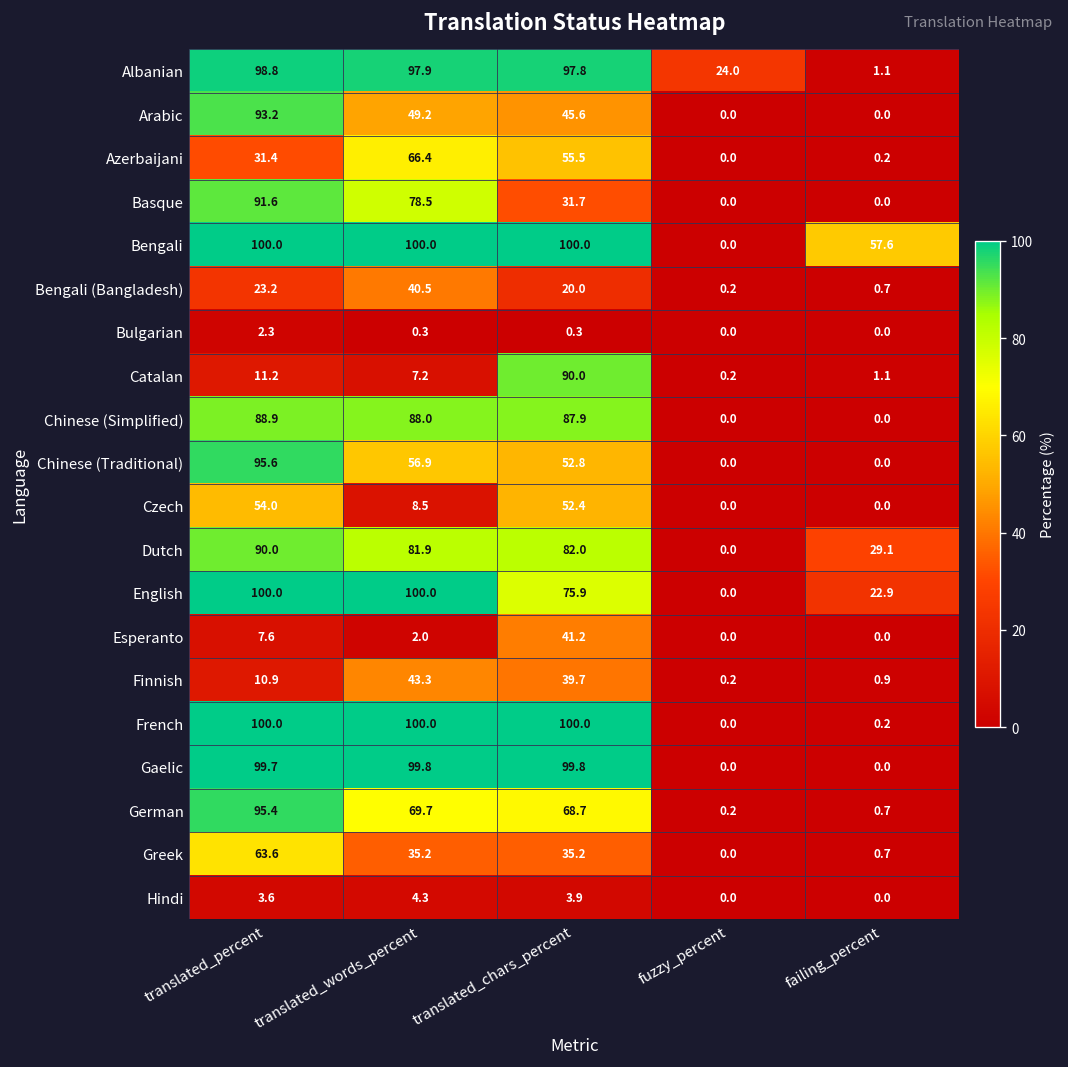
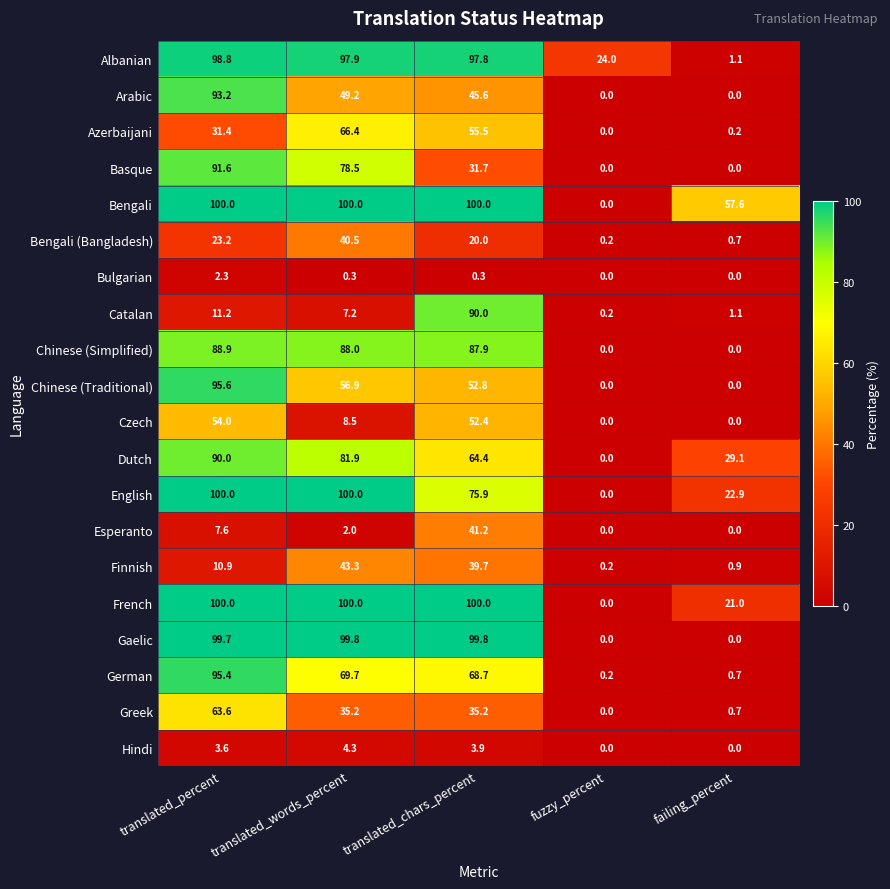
  {
    "Albanian": {
      "translated_percent": 98.8,
      "translated_words_percent": 97.9,
      "translated_chars_percent": 97.8,
      "fuzzy_percent": 24.0,
      "failing_percent": 1.1
    },
    "Arabic": {
      "translated_percent": 93.2,
      "translated_words_percent": 49.2,
      "translated_chars_percent": 45.6,
      "fuzzy_percent": 0.0,
      "failing_percent": 0.0
    },
    "Azerbaijani": {
      "translated_percent": 31.4,
      "translated_words_percent": 66.4,
      "translated_chars_percent": 55.5,
      "fuzzy_percent": 0.0,
      "failing_percent": 0.2
    },
    "Basque": {
      "translated_percent": 91.6,
      "translated_words_percent": 78.5,
      "translated_chars_percent": 31.7,
      "fuzzy_percent": 0.0,
      "failing_percent": 0.0
    },
    "Bengali": {
      "translated_percent": 100.0,
      "translated_words_percent": 100.0,
      "translated_chars_percent": 100.0,
      "fuzzy_percent": 0.0,
      "failing_percent": 57.6
    },
    "Bengali (Bangladesh)": {
      "translated_percent": 23.2,
      "translated_words_percent": 40.5,
      "translated_chars_percent": 20.0,
      "fuzzy_percent": 0.2,
      "failing_percent": 0.7
    },
    "Bulgarian": {
      "translated_percent": 2.3,
      "translated_words_percent": 0.3,
      "translated_chars_percent": 0.3,
      "fuzzy_percent": 0.0,
      "failing_percent": 0.0
    },
    "Catalan": {
      "translated_percent": 11.2,
      "translated_words_percent": 7.2,
      "translated_chars_percent": 90.0,
      "fuzzy_percent": 0.2,
      "failing_percent": 1.1
    },
    "Chinese (Simplified)": {
      "translated_percent": 88.9,
      "translated_words_percent": 88.0,
      "translated_chars_percent": 87.9,
      "fuzzy_percent": 0.0,
      "failing_percent": 0.0
    },
    "Chinese (Traditional)": {
      "translated_percent": 95.6,
      "translated_words_percent": 56.9,
      "translated_chars_percent": 52.8,
      "fuzzy_percent": 0.0,
      "failing_percent": 0.0
    },
    "Czech": {
      "translated_percent": 54.0,
      "translated_words_percent": 8.5,
      "translated_chars_percent": 52.4,
      "fuzzy_percent": 0.0,
      "failing_percent": 0.0
    },
    "Dutch": {
      "translated_percent": 90.0,
      "translated_words_percent": 81.9,
-     "translated_chars_percent": 82.0,
+     "translated_chars_percent": 64.4,
      "fuzzy_percent": 0.0,
      "failing_percent": 29.1
    },
    "English": {
      "translated_percent": 100.0,
      "translated_words_percent": 100.0,
      "translated_chars_percent": 75.9,
      "fuzzy_percent": 0.0,
      "failing_percent": 22.9
    },
    "Esperanto": {
      "translated_percent": 7.6,
      "translated_words_percent": 2.0,
      "translated_chars_percent": 41.2,
      "fuzzy_percent": 0.0,
      "failing_percent": 0.0
    },
    "Finnish": {
      "translated_percent": 10.9,
      "translated_words_percent": 43.3,
      "translated_chars_percent": 39.7,
      "fuzzy_percent": 0.2,
      "failing_percent": 0.9
    },
    "French": {
      "translated_percent": 100.0,
      "translated_words_percent": 100.0,
      "translated_chars_percent": 100.0,
      "fuzzy_percent": 0.0,
-     "failing_percent": 0.2
+     "failing_percent": 21.0
    },
    "Gaelic": {
      "translated_percent": 99.7,
      "translated_words_percent": 99.8,
      "translated_chars_percent": 99.8,
      "fuzzy_percent": 0.0,
      "failing_percent": 0.0
    },
    "German": {
      "translated_percent": 95.4,
      "translated_words_percent": 69.7,
      "translated_chars_percent": 68.7,
      "fuzzy_percent": 0.2,
      "failing_percent": 0.7
    },
    "Greek": {
      "translated_percent": 63.6,
      "translated_words_percent": 35.2,
      "translated_chars_percent": 35.2,
      "fuzzy_percent": 0.0,
      "failing_percent": 0.7
    },
    "Hindi": {
      "translated_percent": 3.6,
      "translated_words_percent": 4.3,
      "translated_chars_percent": 3.9,
      "fuzzy_percent": 0.0,
      "failing_percent": 0.0
    }
  }
